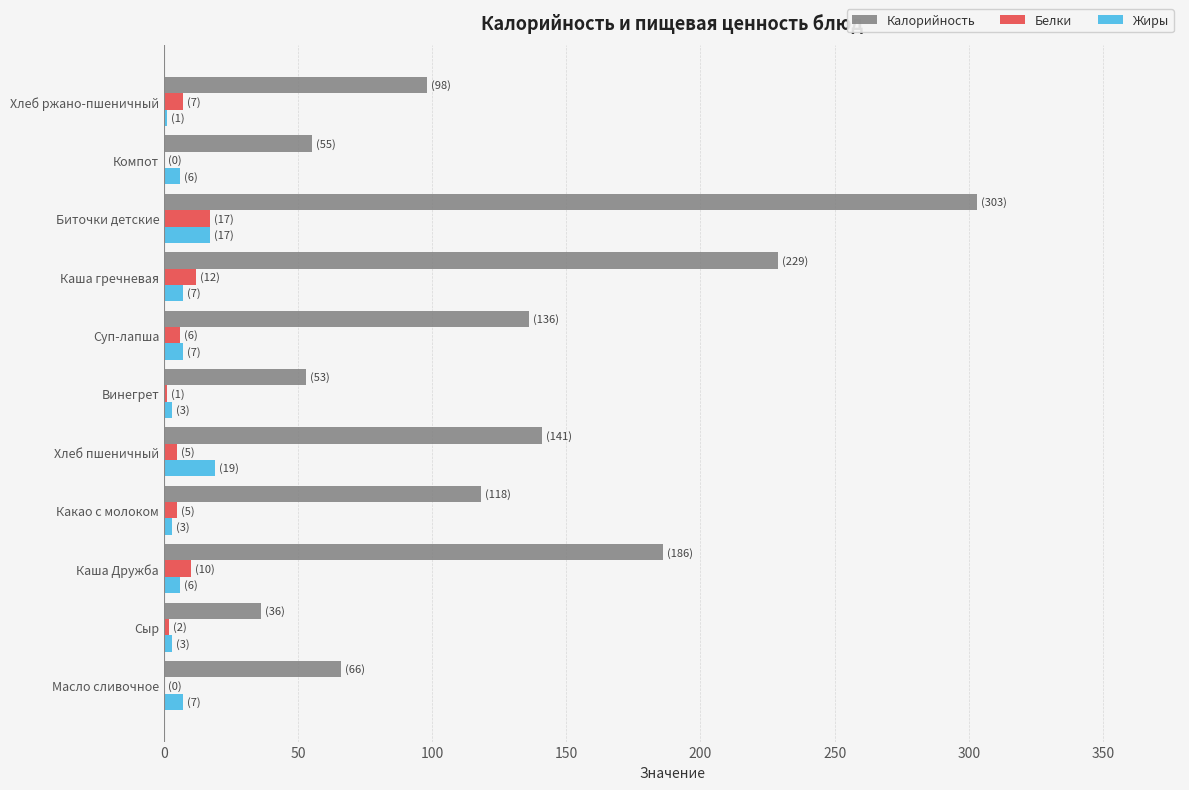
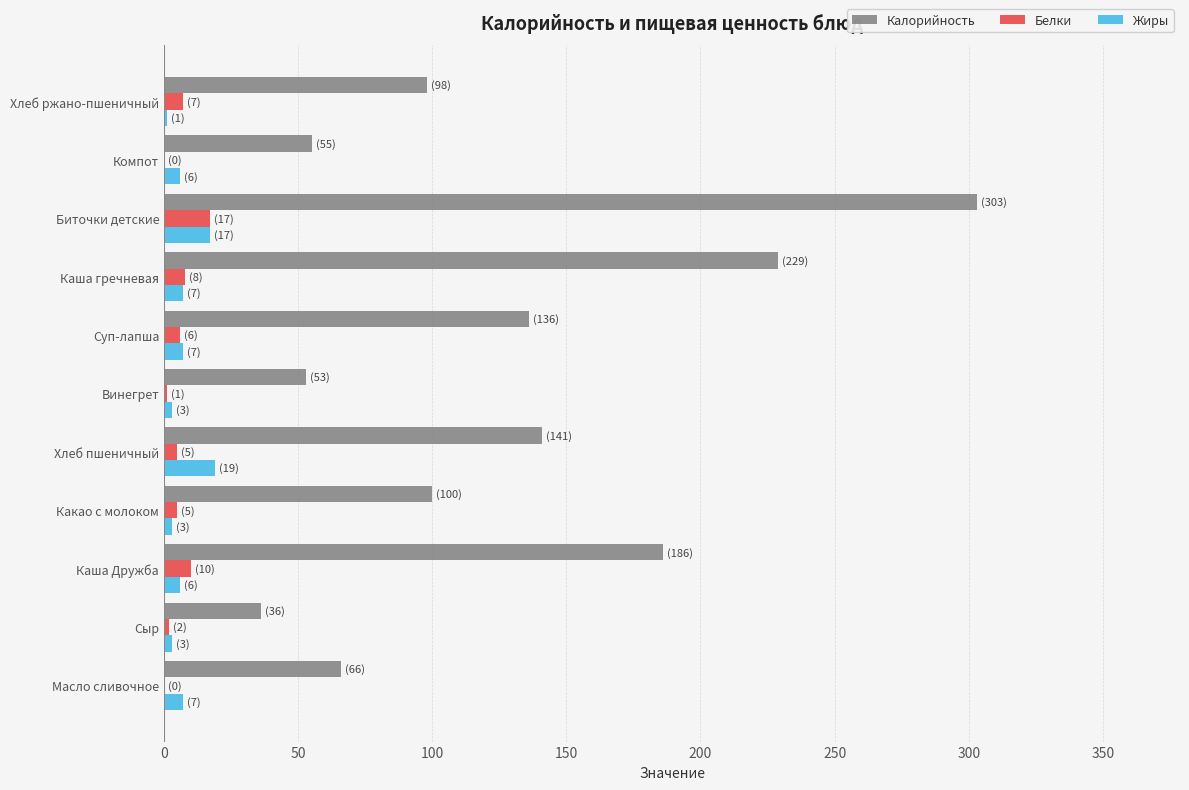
  {
    "Калорийность": {
      "Хлеб ржано-пшеничный": "(98)",
      "Компот": "(55)",
      "Биточки детские": "(303)",
      "Каша гречневая": "(229)",
      "Суп-лапша": "(136)",
      "Винегрет": "(53)",
      "Хлеб пшеничный": "(141)",
-     "Какао с молоком": "(118)",
+     "Какао с молоком": "(100)",
      "Каша Дружба": "(186)",
      "Сыр": "(36)",
      "Масло сливочное": "(66)"
    },
    "Белки": {
      "Хлеб ржано-пшеничный": "(7)",
      "Компот": "(0)",
      "Биточки детские": "(17)",
-     "Каша гречневая": "(12)",
+     "Каша гречневая": "(8)",
      "Суп-лапша": "(6)",
      "Винегрет": "(1)",
      "Хлеб пшеничный": "(5)",
      "Какао с молоком": "(5)",
      "Каша Дружба": "(10)",
      "Сыр": "(2)",
      "Масло сливочное": "(0)"
    },
    "Жиры": {
      "Хлеб ржано-пшеничный": "(1)",
      "Компот": "(6)",
      "Биточки детские": "(17)",
      "Каша гречневая": "(7)",
      "Суп-лапша": "(7)",
      "Винегрет": "(3)",
      "Хлеб пшеничный": "(19)",
      "Какао с молоком": "(3)",
      "Каша Дружба": "(6)",
      "Сыр": "(3)",
      "Масло сливочное": "(7)"
    }
  }
